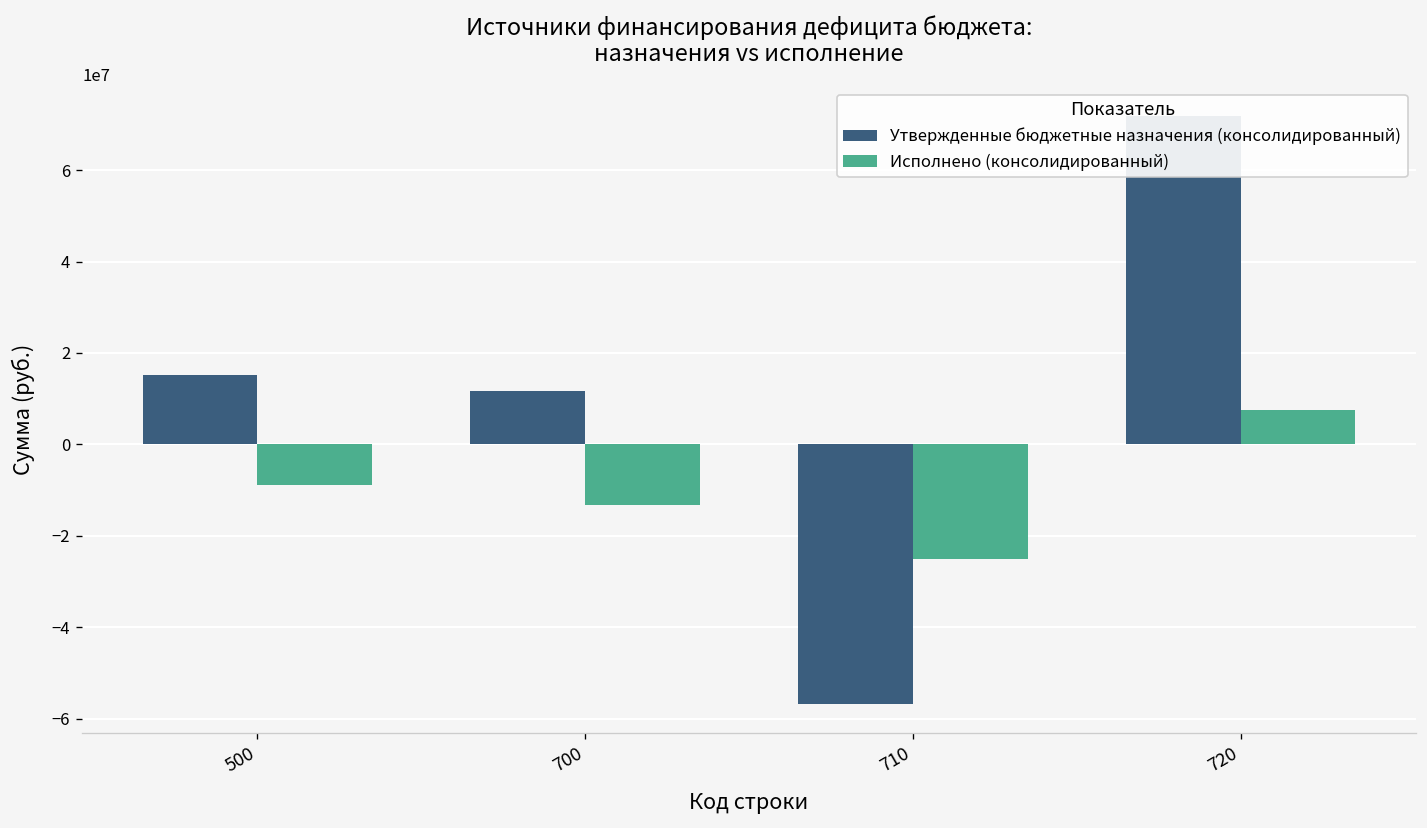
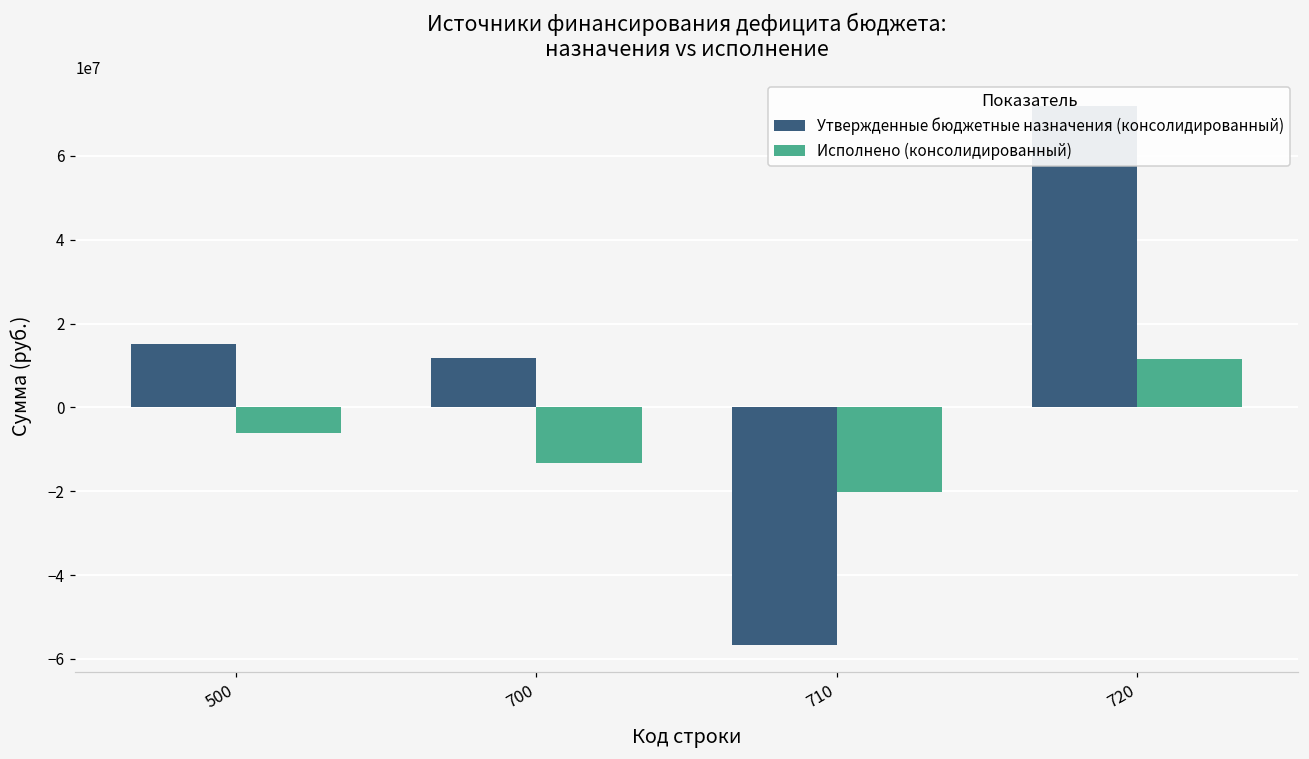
  {
    "Утвержденные бюджетные назначения (консолидированный)": {
      "500": 15000000,
      "700": 12000000,
      "710": -57000000
    },
    "Исполнено (консолидированный)": {
-     "500": -9000000,
+     "500": -6000000,
      "700": -13000000,
-     "710": -25000000,
-     "720": 7000000
+     "710": -20000000,
+     "720": 11000000
    }
  }
